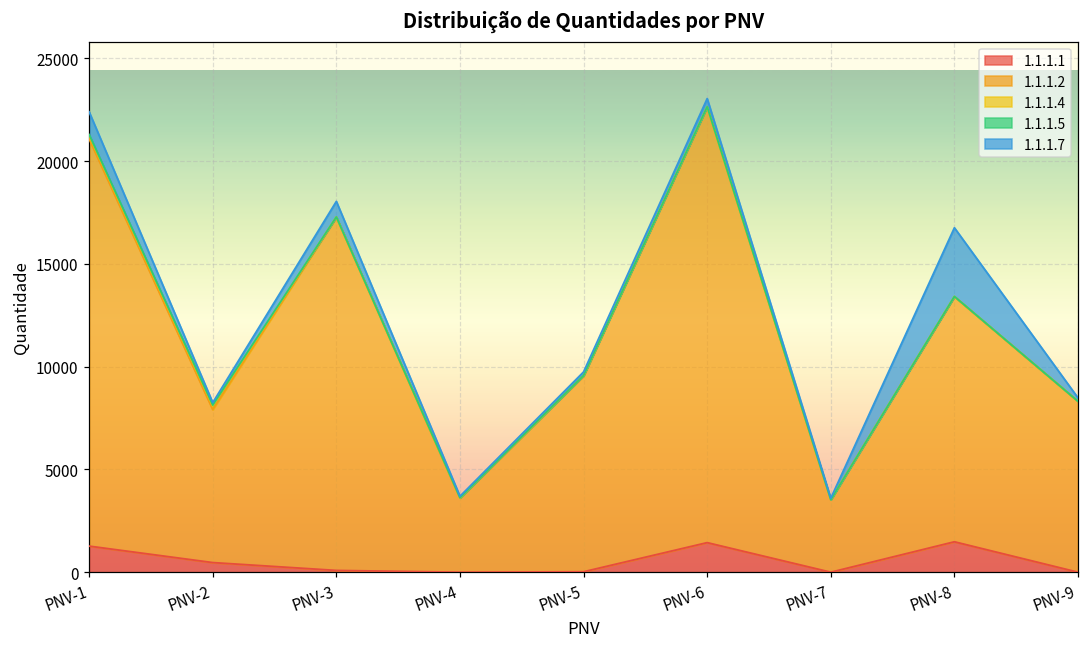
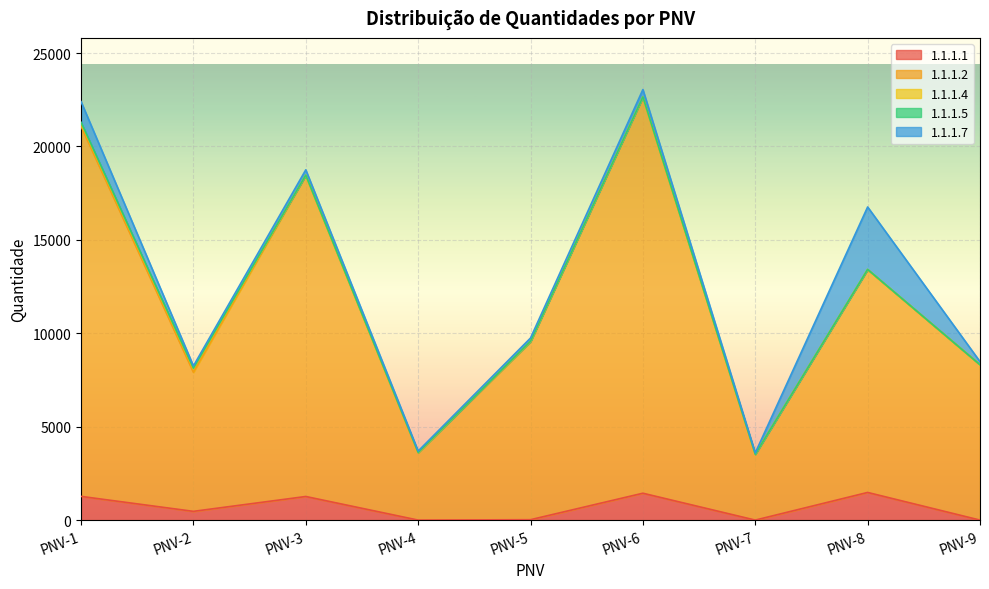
  {
    "1.1.1.1": {
      "PNV-1": 1300,
      "PNV-2": 500,
-     "PNV-3": 100,
+     "PNV-3": 1300,
      "PNV-4": 0,
      "PNV-5": 0,
      "PNV-6": 1400,
      "PNV-7": 0,
      "PNV-8": 1500,
      "PNV-9": 0
    },
    "1.1.1.7": {
      "PNV-1": 1100,
-     "PNV-3": 800,
+     "PNV-3": 300,
      "PNV-5": 200,
      "PNV-6": 400,
      "PNV-8": 3300,
      "PNV-9": 200
    }
  }
